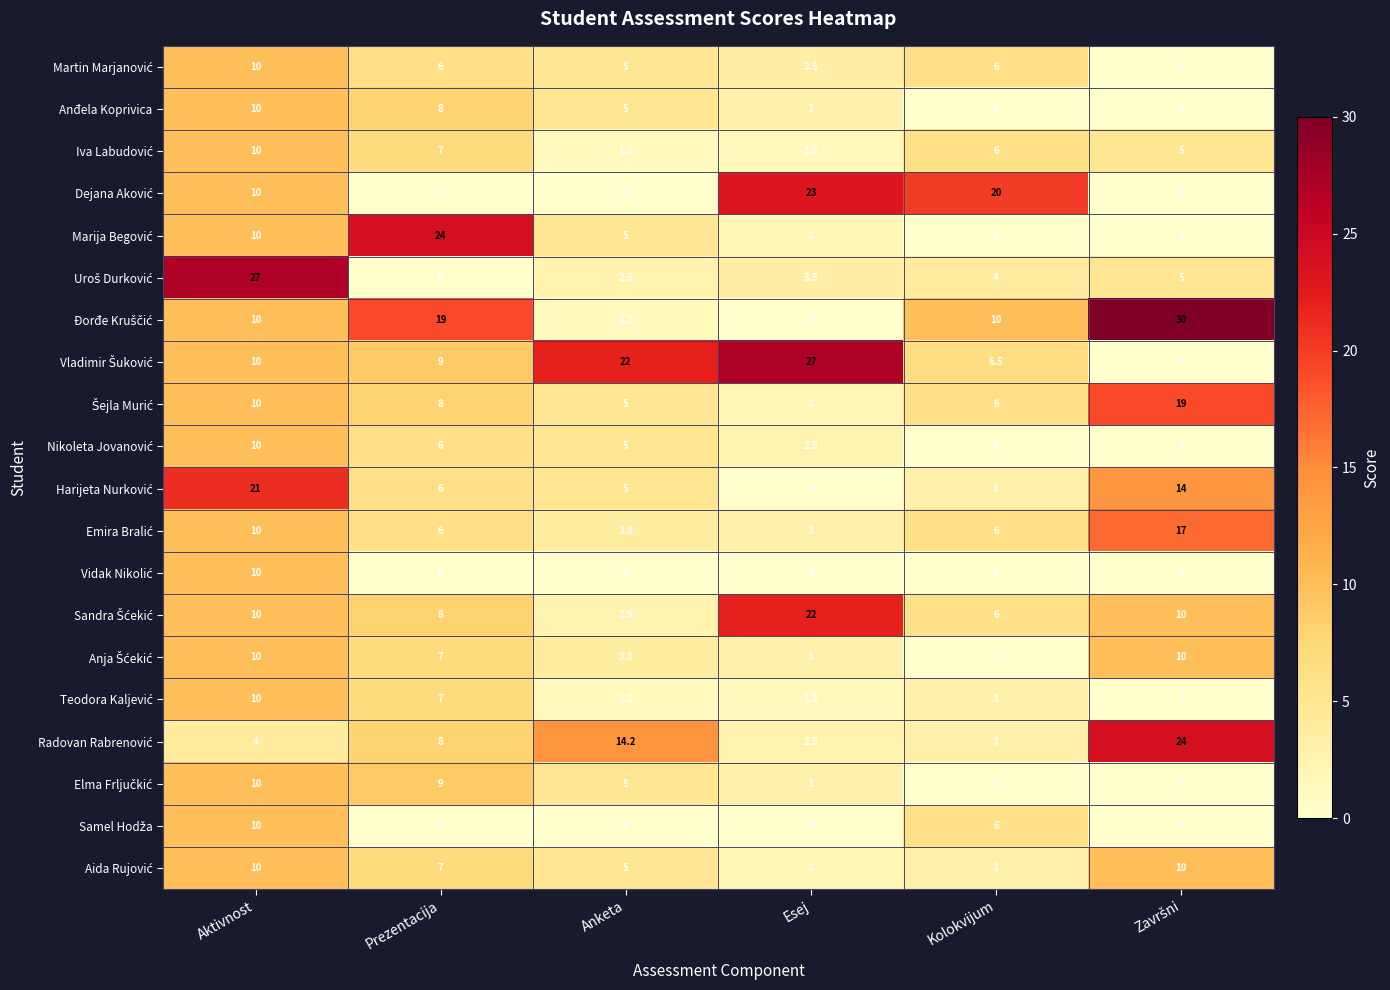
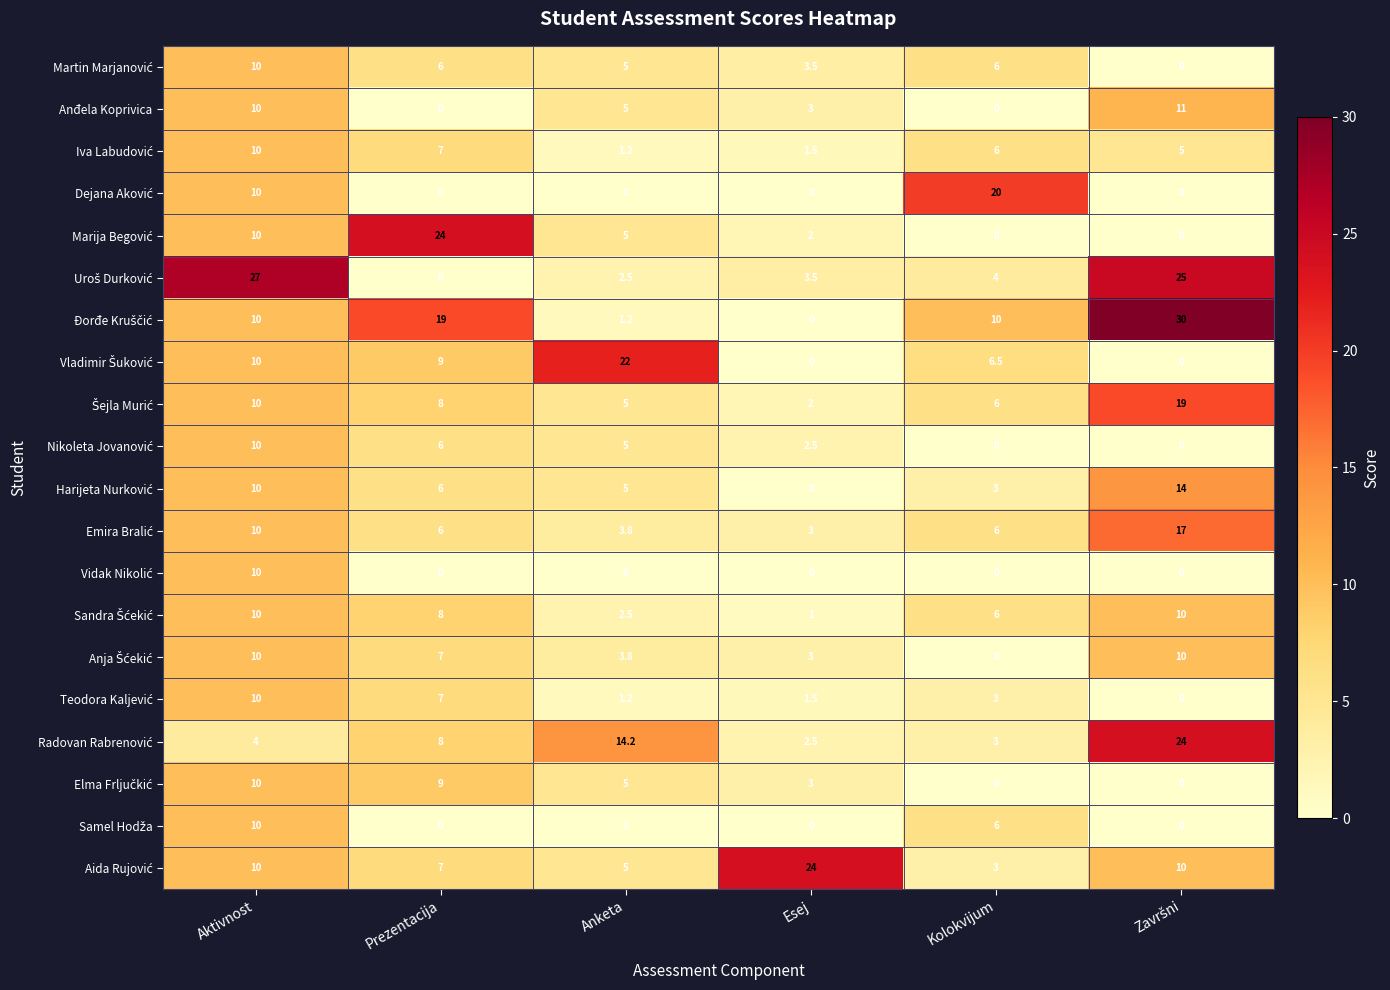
  {
    "Martin Marjanović": {
      "Aktivnost": 10,
      "Prezentacija": 6,
      "Anketa": 5,
      "Esej": 3.5,
      "Kolokvijum": 6,
      "Završni": 0
    },
    "Anđela Koprivica": {
      "Aktivnost": 10,
-     "Prezentacija": 8,
+     "Prezentacija": 0,
      "Anketa": 5,
      "Esej": 3,
      "Kolokvijum": 0,
-     "Završni": 0
+     "Završni": 11
    },
    "Iva Labudović": {
      "Aktivnost": 10,
      "Prezentacija": 7,
      "Anketa": 1.2,
      "Esej": 1.5,
      "Kolokvijum": 6,
      "Završni": 5
    },
    "Dejana Aković": {
      "Aktivnost": 10,
      "Prezentacija": 0,
-     "Esej": 23,
+     "Esej": 0,
      "Kolokvijum": 20,
      "Završni": 0
    },
    "Marija Begović": {
      "Aktivnost": 10,
      "Prezentacija": 24,
      "Anketa": 5,
      "Esej": 2,
      "Kolokvijum": 0,
      "Završni": 0
    },
    "Uroš Durković": {
      "Aktivnost": 27,
      "Prezentacija": 0,
      "Anketa": 2.5,
      "Esej": 3.5,
      "Kolokvijum": 4,
-     "Završni": 5
+     "Završni": 25
    },
    "Đorđe Kruščić": {
      "Aktivnost": 10,
      "Prezentacija": 19,
      "Anketa": 1.2,
      "Esej": 0,
      "Kolokvijum": 10,
      "Završni": 30
    },
    "Vladimir Šuković": {
      "Aktivnost": 10,
      "Prezentacija": 9,
      "Anketa": 22,
-     "Esej": 27,
+     "Esej": 0,
      "Kolokvijum": 6.5,
      "Završni": 0
    },
    "Šejla Murić": {
      "Aktivnost": 10,
      "Prezentacija": 8,
      "Anketa": 5,
      "Esej": 2,
      "Kolokvijum": 6,
      "Završni": 19
    },
    "Nikoleta Jovanović": {
      "Aktivnost": 10,
      "Prezentacija": 6,
      "Anketa": 5,
      "Esej": 2.5,
      "Kolokvijum": 0,
      "Završni": 0
    },
    "Harijeta Nurković": {
-     "Aktivnost": 21,
+     "Aktivnost": 10,
      "Prezentacija": 6,
      "Anketa": 5,
      "Esej": 0,
      "Kolokvijum": 3,
      "Završni": 14
    },
    "Emira Bralić": {
      "Aktivnost": 10,
      "Prezentacija": 6,
      "Anketa": 3.8,
      "Esej": 3,
      "Kolokvijum": 6,
      "Završni": 17
    },
    "Vidak Nikolić": {
      "Aktivnost": 10,
      "Prezentacija": 0,
      "Esej": 0,
      "Kolokvijum": 0,
      "Završni": 0
    },
    "Sandra Šćekić": {
      "Aktivnost": 10,
      "Prezentacija": 8,
      "Anketa": 2.5,
-     "Esej": 22,
+     "Esej": 1,
      "Kolokvijum": 6,
      "Završni": 10
    },
    "Anja Šćekić": {
      "Aktivnost": 10,
      "Prezentacija": 7,
      "Anketa": 3.8,
      "Esej": 3,
      "Kolokvijum": 0,
      "Završni": 10
    },
    "Teodora Kaljević": {
      "Aktivnost": 10,
      "Prezentacija": 7,
      "Anketa": 1.2,
      "Esej": 1.5,
      "Kolokvijum": 3,
      "Završni": 0
    },
    "Radovan Rabrenović": {
      "Aktivnost": 4,
      "Prezentacija": 8,
      "Anketa": 14.2,
      "Esej": 2.5,
      "Kolokvijum": 3,
      "Završni": 24
    },
    "Elma Frljučkić": {
      "Aktivnost": 10,
      "Prezentacija": 9,
      "Anketa": 5,
      "Esej": 3,
      "Kolokvijum": 0,
      "Završni": 0
    },
    "Samel Hodža": {
      "Aktivnost": 10,
      "Prezentacija": 0,
      "Esej": 0,
      "Kolokvijum": 6,
      "Završni": 0
    },
    "Aida Rujović": {
      "Aktivnost": 10,
      "Prezentacija": 7,
      "Anketa": 5,
-     "Esej": 2,
+     "Esej": 24,
      "Kolokvijum": 3,
      "Završni": 10
    }
  }
